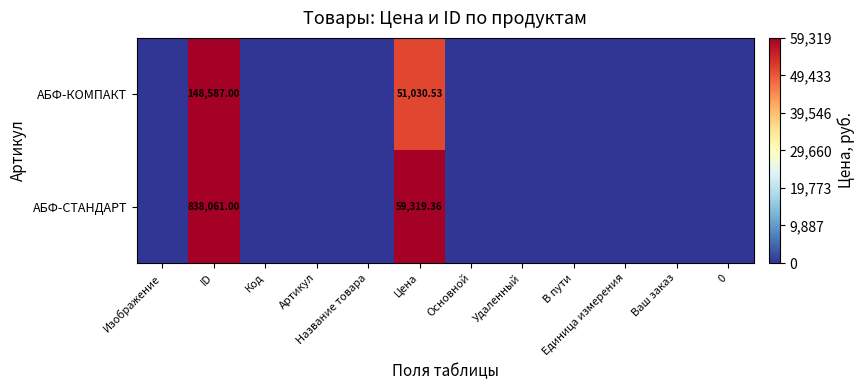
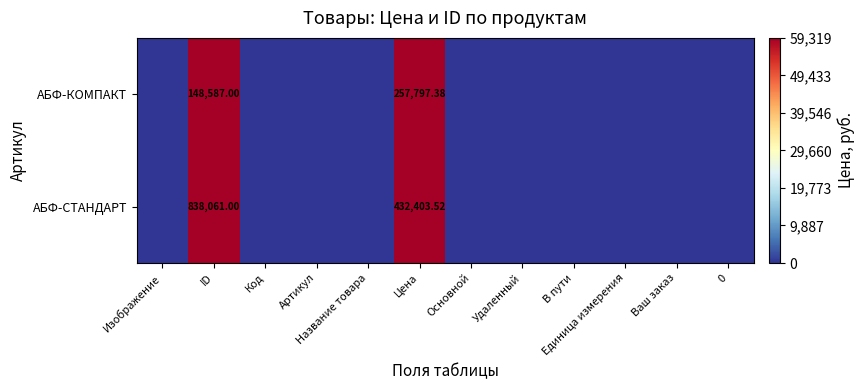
  {
    "АБФ-КОМПАКТ": {
      "ID": "148,587.00",
-     "Цена": "51,030.53"
+     "Цена": "257,797.38"
    },
    "АБФ-СТАНДАРТ": {
      "ID": "838,061.00",
-     "Цена": "59,319.36"
+     "Цена": "432,403.52"
    }
  }
